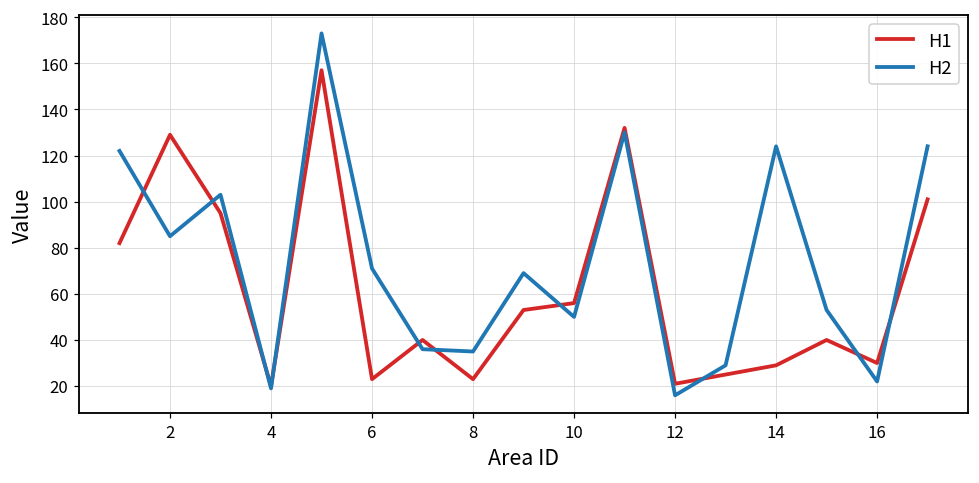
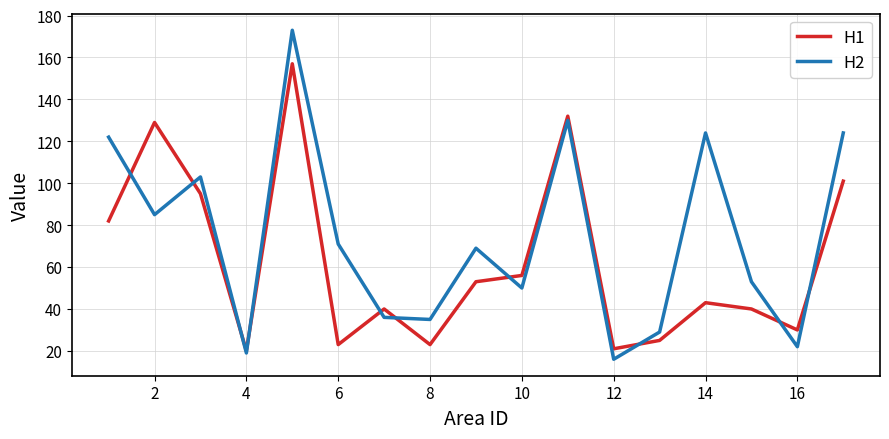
  {
    "H1": {
      "2": 129,
      "6": 23,
      "8": 23,
      "10": 56,
      "12": 21,
-     "14": 29,
+     "14": 43,
      "16": 30
    },
    "H2": {
      "2": 85,
      "6": 71,
      "8": 35,
      "10": 50,
      "12": 16,
      "14": 124,
      "16": 22
    }
  }
